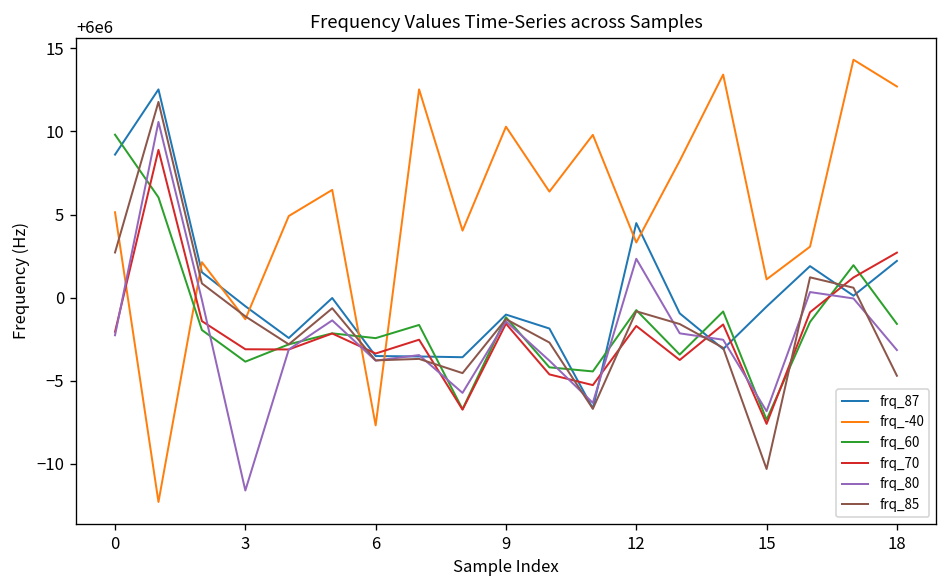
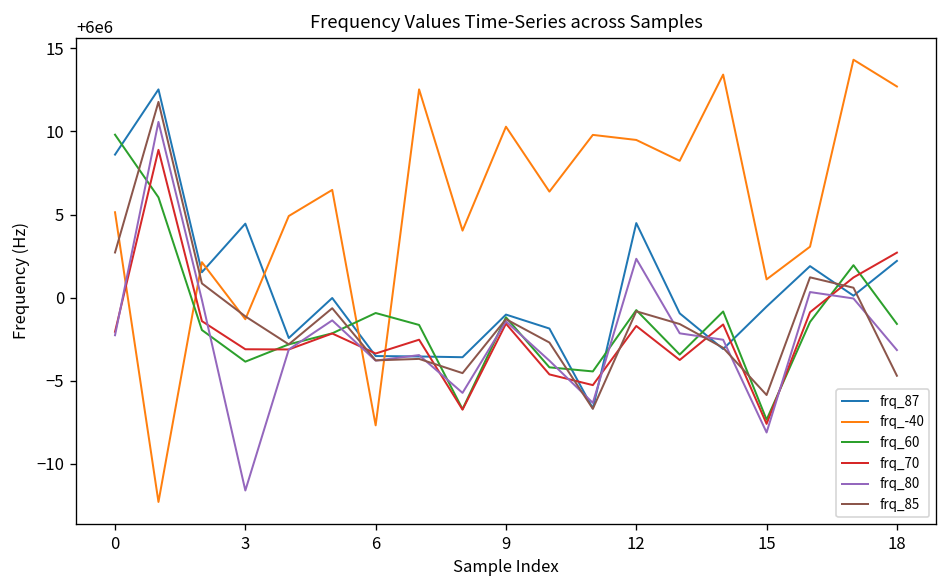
  {
    "frq_87": {
      "0": 6000008.6,
-     "3": 5999999.5,
+     "3": 6000004.5,
      "12": 6000004.5,
      "15": 5999999.5,
      "18": 6000002.2
    },
    "frq_-40": {
      "0": 6000005.1,
      "6": 5999992.3,
      "9": 6000010.3,
-     "12": 6000003.3,
+     "12": 6000009.5,
      "15": 6000001.1,
      "18": 6000012.7
    },
    "frq_60": {
      "0": 6000009.8,
      "3": 5999996.1,
-     "6": 5999997.6,
+     "6": 5999999.1,
      "15": 5999992.7,
      "18": 5999998.4
    },
    "frq_70": {
      "0": 5999997.9,
      "3": 5999996.9,
      "12": 5999998.3,
      "15": 5999992.4,
      "18": 6000002.7
    },
    "frq_80": {
      "0": 5999997.7,
      "3": 5999988.4,
      "12": 6000002.3,
-     "15": 5999993.2,
+     "15": 5999991.9,
      "18": 5999996.8
    },
    "frq_85": {
      "0": 6000002.7,
-     "15": 5999989.7,
+     "15": 5999994.1,
      "18": 5999995.3
    }
  }
